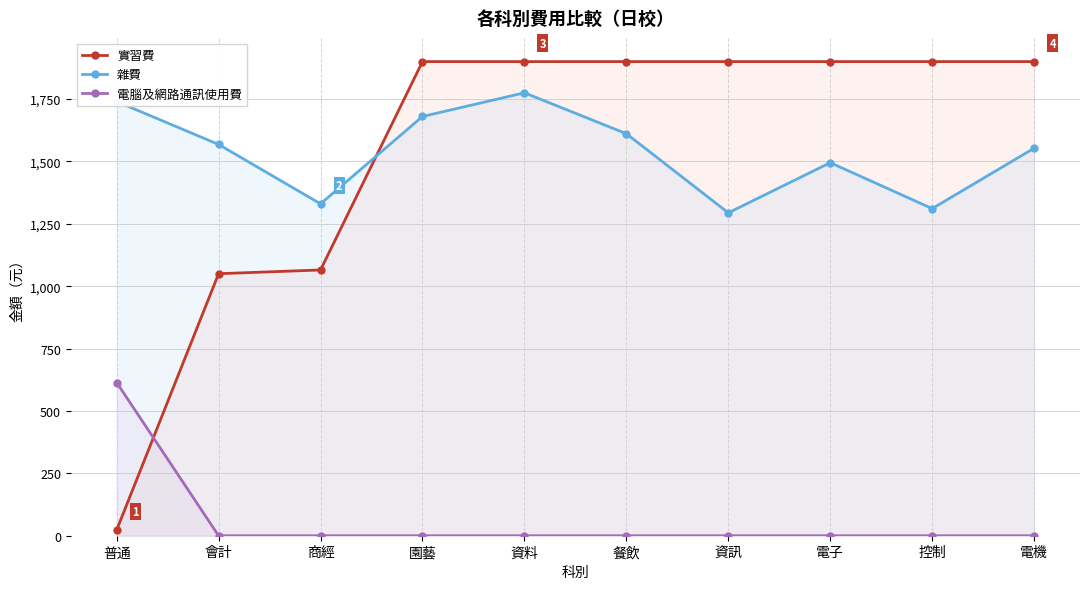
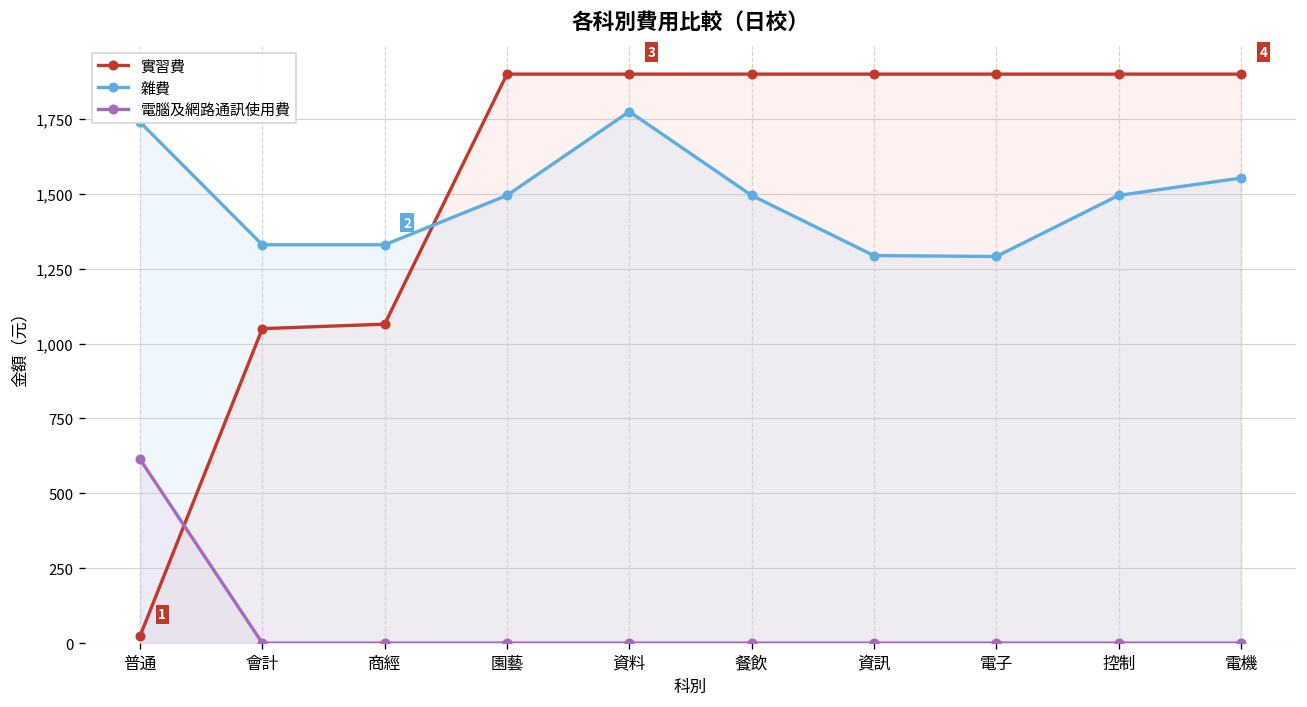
  {
    "實習費": {
      "會計": "1,050",
      "商經": "1,070",
      "園藝": "1,900",
      "餐飲": "1,900",
      "資訊": "1,900",
      "電子": "1,900",
      "控制": "1,900"
    },
    "雜費": {
-     "會計": "1,570",
-     "園藝": "1,680",
+     "會計": "1,330",
+     "園藝": "1,500",
      "資料": "1,780",
-     "餐飲": "1,610",
+     "餐飲": "1,500",
      "資訊": "1,290",
-     "電子": "1,500",
-     "控制": "1,310",
+     "電子": "1,290",
+     "控制": "1,500",
      "電機": "1,550"
    },
    "電腦及網路通訊使用費": {
      "普通": "610",
      "會計": "0",
      "商經": "0",
      "園藝": "0",
      "資料": "0",
      "餐飲": "0",
      "資訊": "0",
      "電子": "0",
      "控制": "0",
      "電機": "0"
    }
  }
